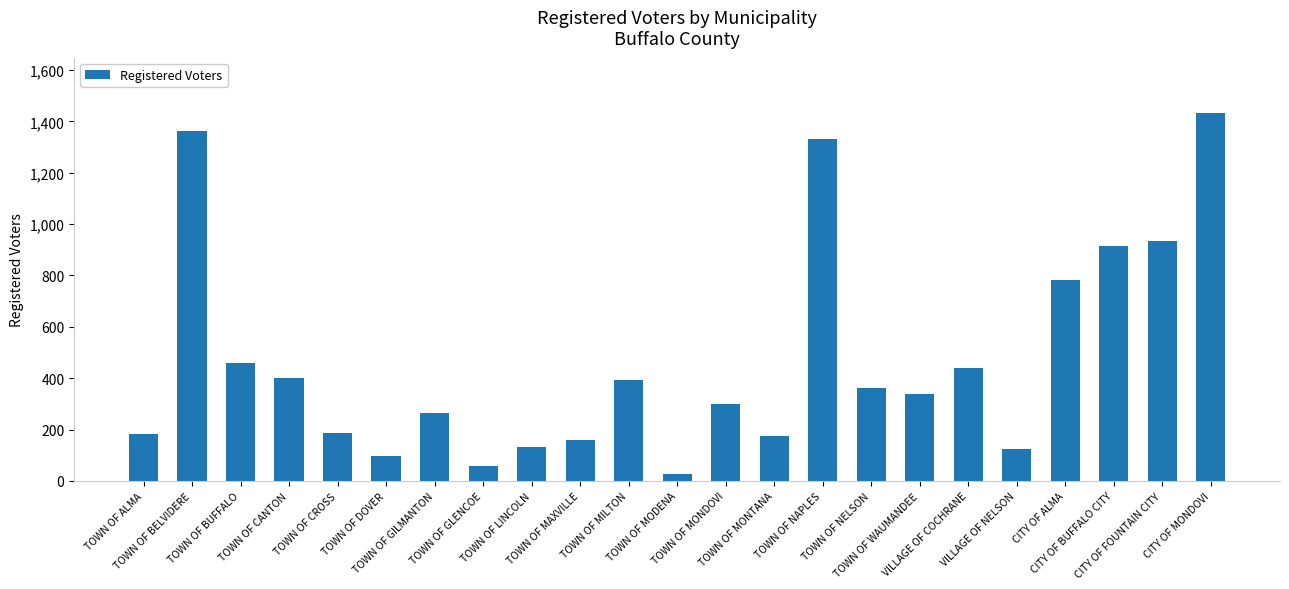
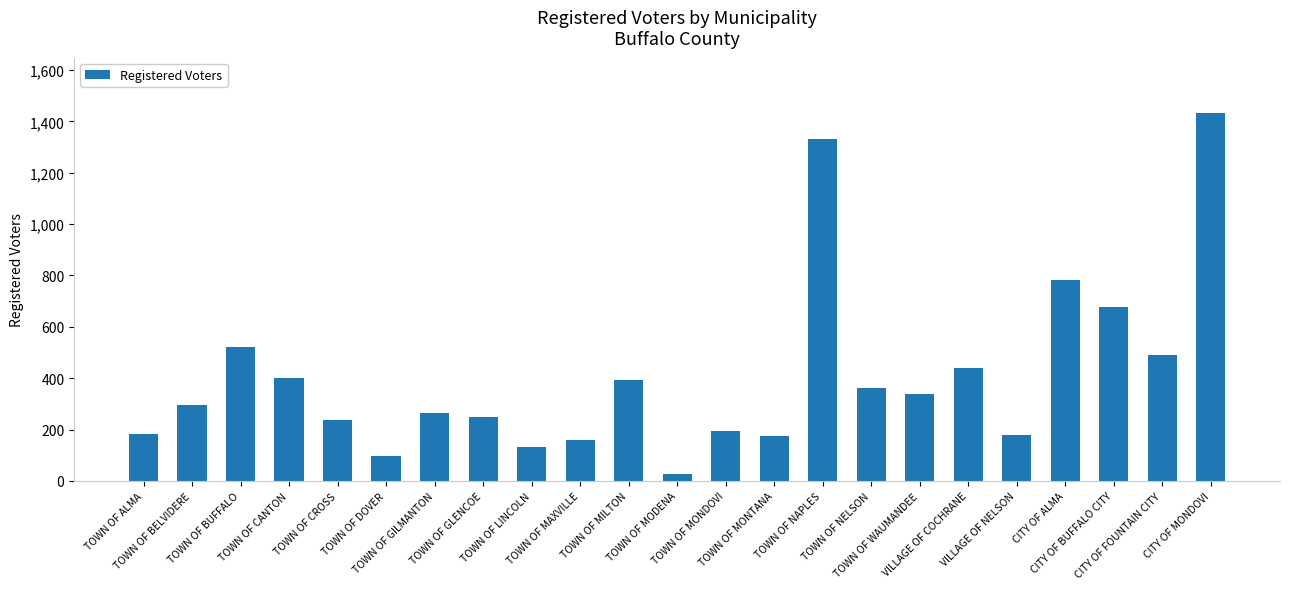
  {
    "TOWN OF ALMA": "180",
-   "TOWN OF BELVIDERE": "1,360",
-   "TOWN OF BUFFALO": "460",
+   "TOWN OF BELVIDERE": "290",
+   "TOWN OF BUFFALO": "520",
    "TOWN OF CANTON": "400",
-   "TOWN OF CROSS": "190",
+   "TOWN OF CROSS": "240",
    "TOWN OF DOVER": "100",
    "TOWN OF GILMANTON": "270",
-   "TOWN OF GLENCOE": "60",
+   "TOWN OF GLENCOE": "250",
    "TOWN OF LINCOLN": "130",
    "TOWN OF MAXVILLE": "160",
    "TOWN OF MILTON": "390",
    "TOWN OF MODENA": "30",
-   "TOWN OF MONDOVI": "300",
+   "TOWN OF MONDOVI": "190",
    "TOWN OF MONTANA": "170",
    "TOWN OF NAPLES": "1,330",
    "TOWN OF NELSON": "360",
    "TOWN OF WAUMANDEE": "340",
    "VILLAGE OF COCHRANE": "440",
-   "VILLAGE OF NELSON": "120",
+   "VILLAGE OF NELSON": "180",
    "CITY OF ALMA": "780",
-   "CITY OF BUFFALO CITY": "920",
-   "CITY OF FOUNTAIN CITY": "940",
+   "CITY OF BUFFALO CITY": "680",
+   "CITY OF FOUNTAIN CITY": "490",
    "CITY OF MONDOVI": "1,430"
  }
